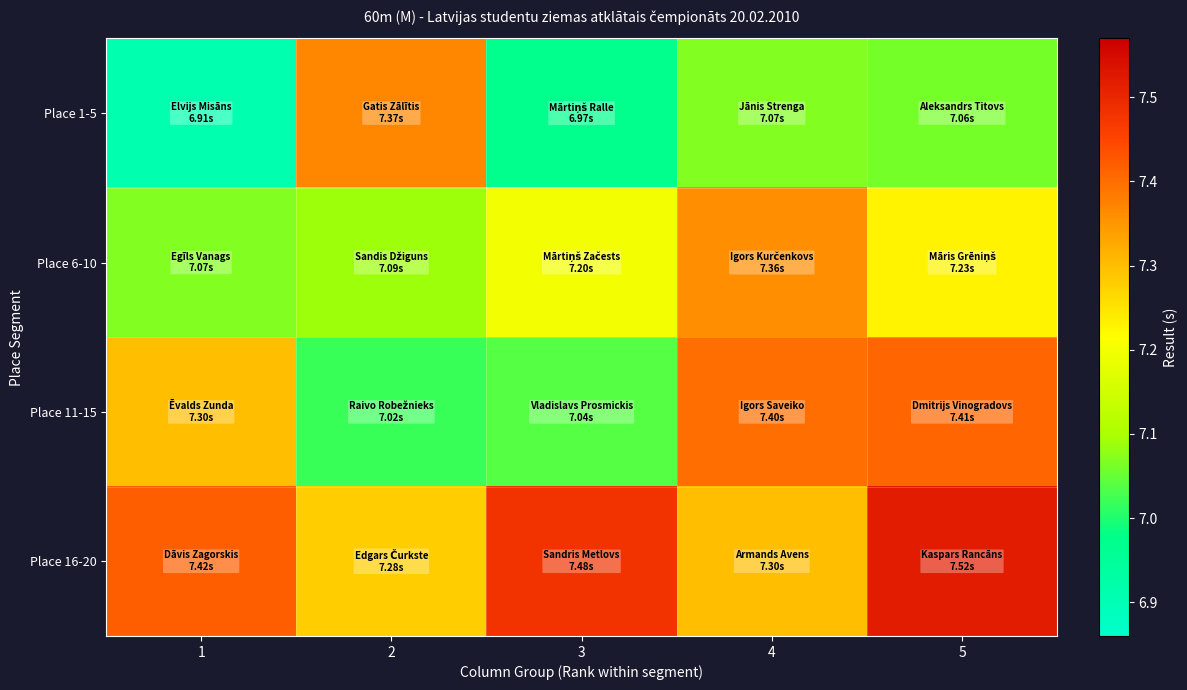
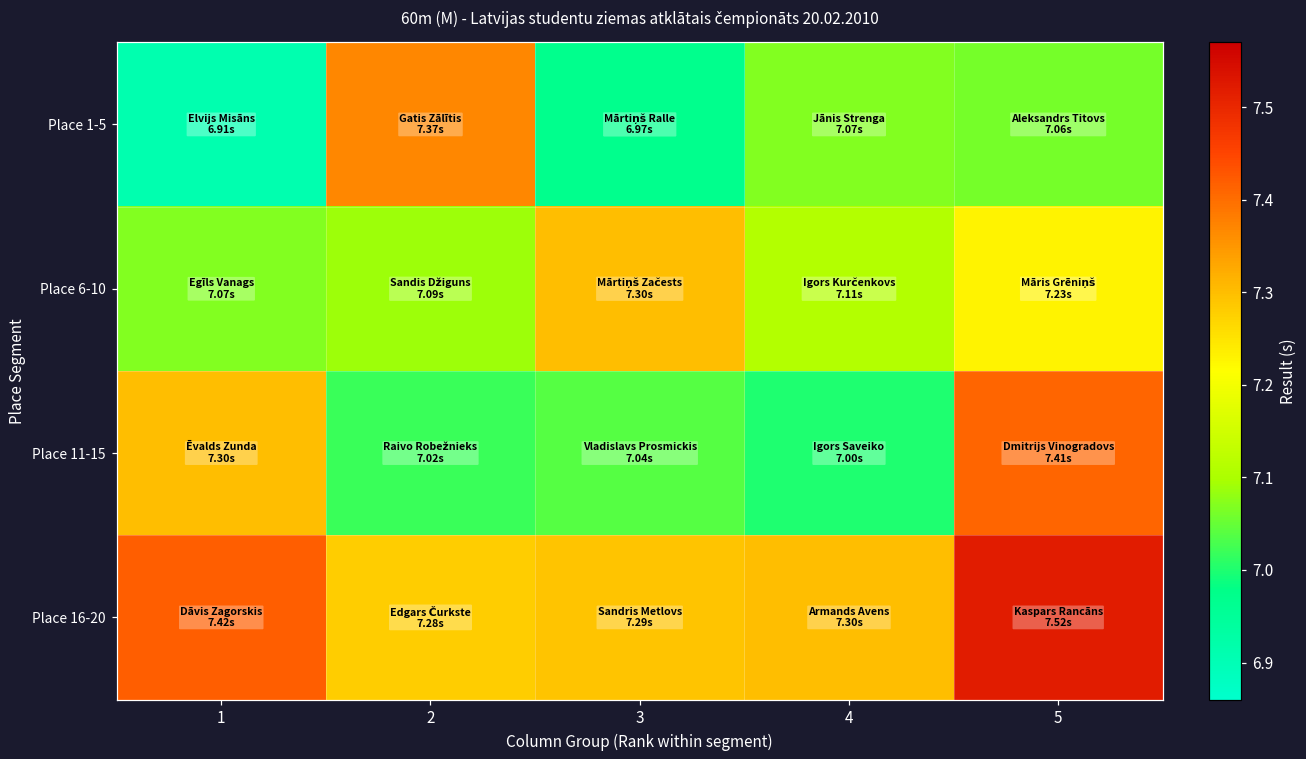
  {
    "Place 6-10": {
-     "3": "7.20s",
-     "4": "7.36s"
+     "3": "7.30s",
+     "4": "7.11s"
    },
    "Place 11-15": {
-     "4": "7.40s"
+     "4": "7.00s"
    },
    "Place 16-20": {
-     "3": "7.48s"
+     "3": "7.29s"
    }
  }
